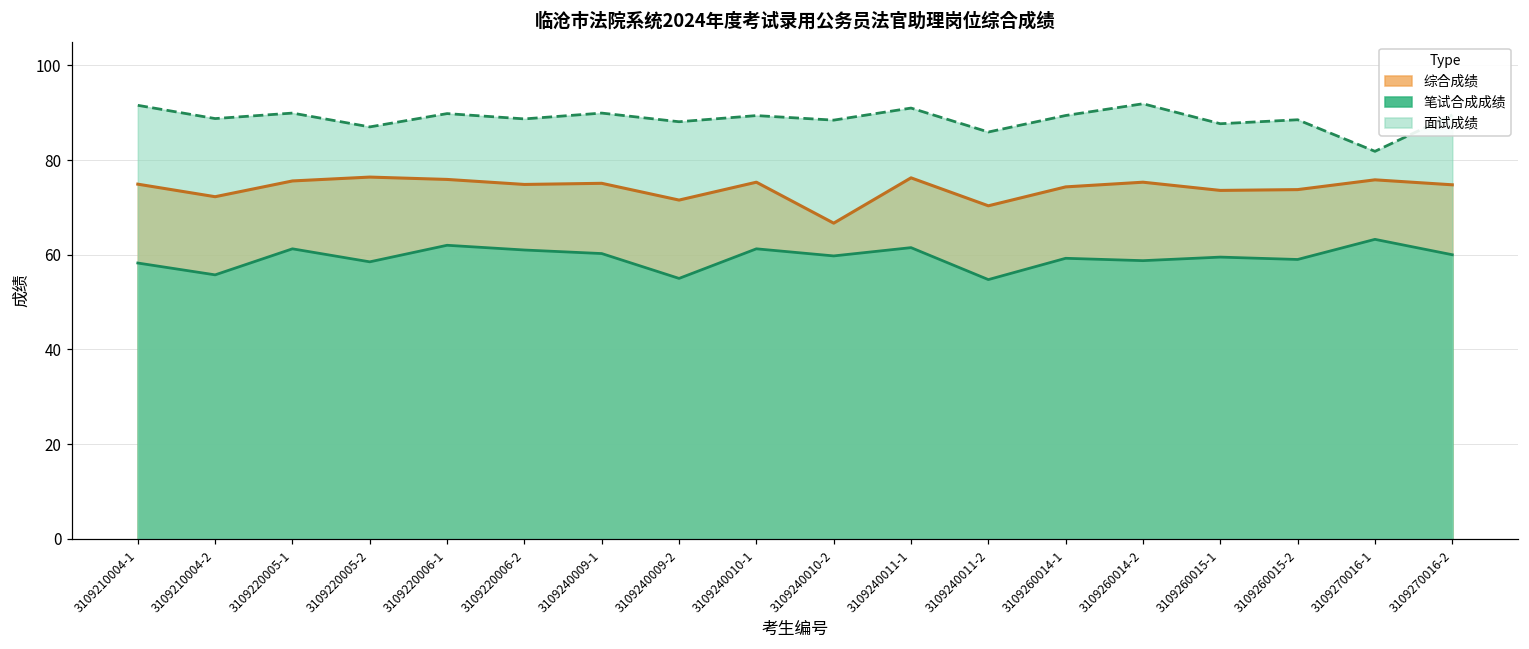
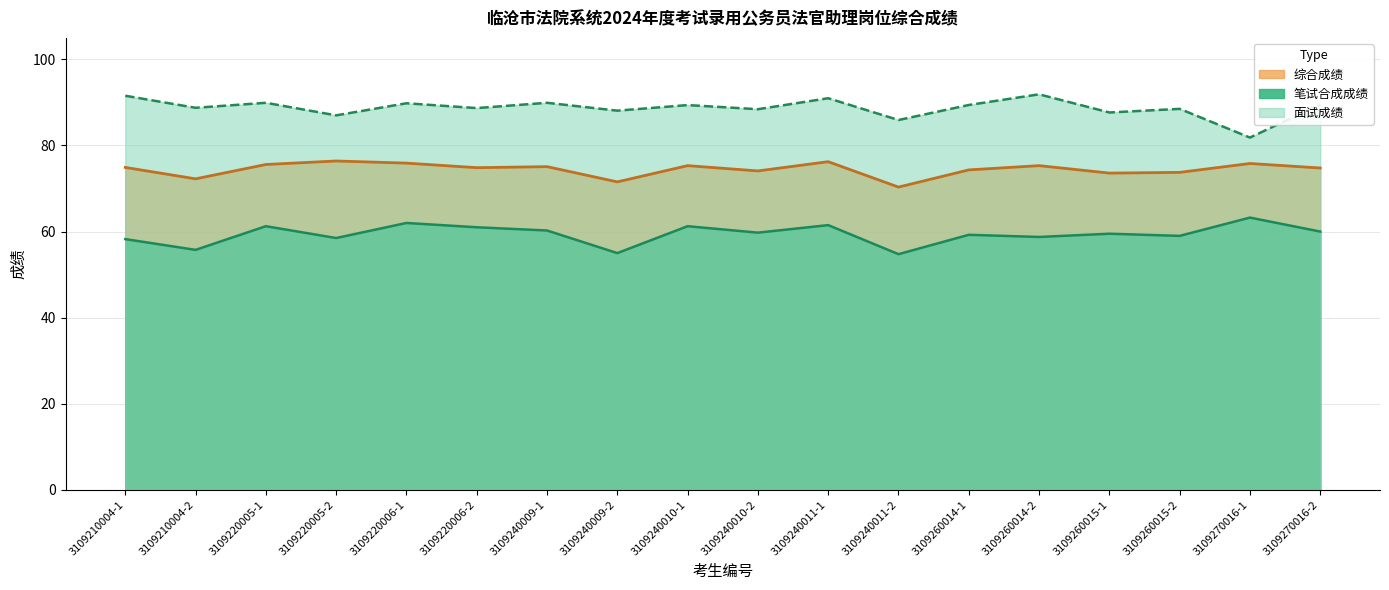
  {
    "综合成绩": {
      "3109210004-1": 75,
      "3109210004-2": 72,
      "3109220005-1": 76,
      "3109220005-2": 76,
      "3109220006-1": 76,
      "3109220006-2": 75,
      "3109240009-1": 75,
      "3109240009-2": 72,
      "3109240010-1": 75,
-     "3109240010-2": 67,
+     "3109240010-2": 74,
      "3109240011-1": 76,
      "3109240011-2": 70,
      "3109260014-1": 74,
      "3109260014-2": 75,
      "3109260015-1": 74,
      "3109260015-2": 74,
      "3109270016-1": 76,
      "3109270016-2": 75
    },
    "笔试合成成绩": {
      "3109210004-1": 58,
      "3109210004-2": 56,
      "3109220005-1": 61,
      "3109220005-2": 59,
      "3109220006-1": 62,
      "3109220006-2": 61,
      "3109240009-1": 60,
      "3109240009-2": 55,
      "3109240010-1": 61,
      "3109240010-2": 60,
      "3109240011-1": 62,
      "3109240011-2": 55,
      "3109260014-1": 59,
      "3109260014-2": 59,
      "3109260015-1": 60,
      "3109260015-2": 59,
      "3109270016-1": 63,
      "3109270016-2": 60
    },
    "面试成绩": {
      "3109210004-1": 92,
      "3109210004-2": 89,
      "3109220005-1": 90,
      "3109220005-2": 87,
      "3109220006-1": 90,
      "3109220006-2": 89,
      "3109240009-1": 90,
      "3109240009-2": 88,
      "3109240010-1": 89,
      "3109240010-2": 88,
      "3109240011-1": 91,
      "3109240011-2": 86,
      "3109260014-1": 89,
      "3109260014-2": 92,
      "3109260015-1": 88,
      "3109260015-2": 89,
      "3109270016-1": 82
    }
  }
